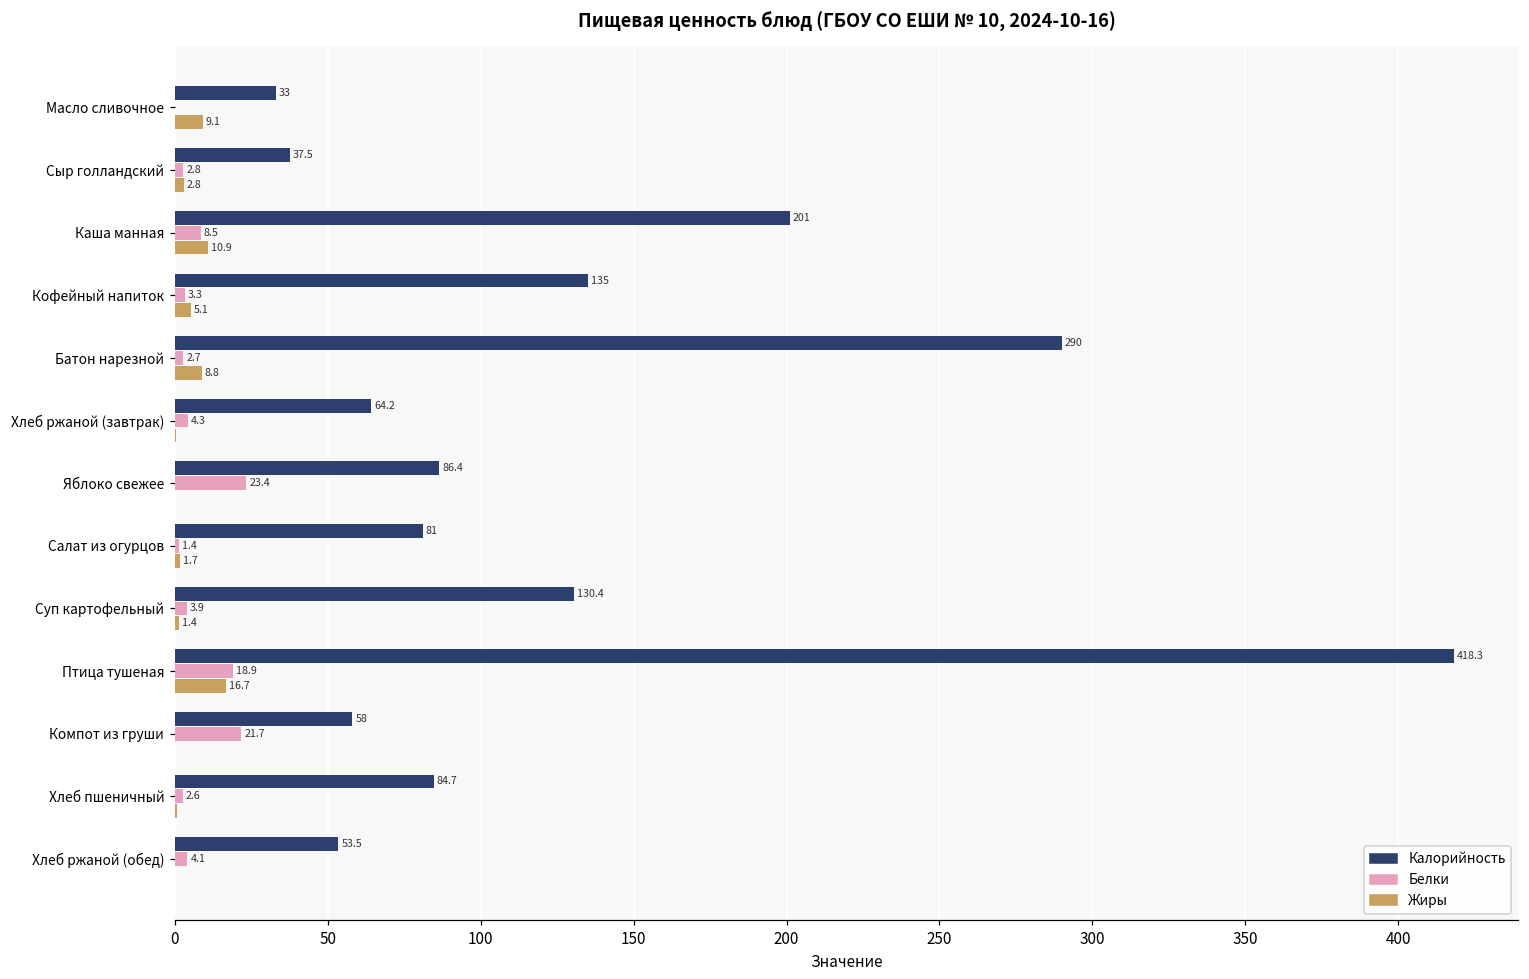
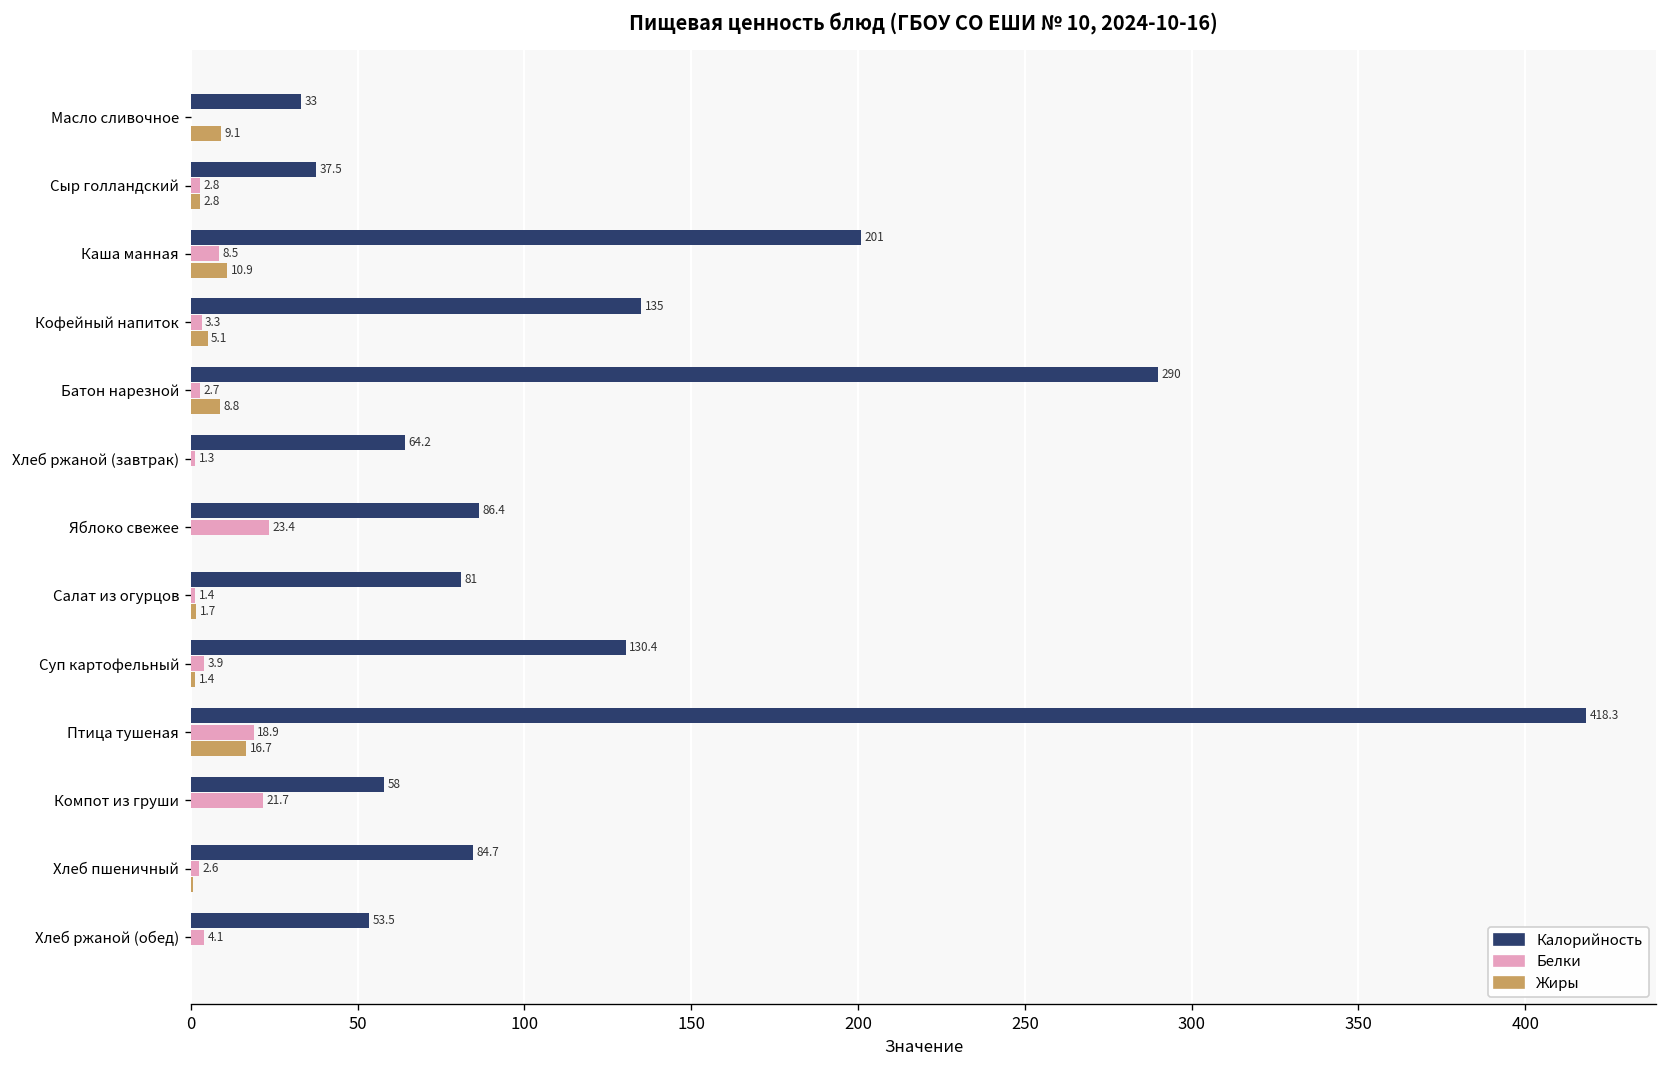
  {
    "Калорийность": {
      "Масло сливочное": 33,
      "Сыр голландский": 37.5,
      "Каша манная": 201,
      "Кофейный напиток": 135,
      "Батон нарезной": 290,
      "Хлеб ржаной (завтрак)": 64.2,
      "Яблоко свежее": 86.4,
      "Салат из огурцов": 81,
      "Суп картофельный": 130.4,
      "Птица тушеная": 418.3,
      "Компот из груши": 58,
      "Хлеб пшеничный": 84.7,
      "Хлеб ржаной (обед)": 53.5
    },
    "Белки": {
      "Сыр голландский": 2.8,
      "Каша манная": 8.5,
      "Кофейный напиток": 3.3,
      "Батон нарезной": 2.7,
-     "Хлеб ржаной (завтрак)": 4.3,
+     "Хлеб ржаной (завтрак)": 1.3,
      "Яблоко свежее": 23.4,
      "Салат из огурцов": 1.4,
      "Суп картофельный": 3.9,
      "Птица тушеная": 18.9,
      "Компот из груши": 21.7,
      "Хлеб пшеничный": 2.6,
      "Хлеб ржаной (обед)": 4.1
    },
    "Жиры": {
      "Масло сливочное": 9.1,
      "Сыр голландский": 2.8,
      "Каша манная": 10.9,
      "Кофейный напиток": 5.1,
      "Батон нарезной": 8.8,
      "Салат из огурцов": 1.7,
      "Суп картофельный": 1.4,
      "Птица тушеная": 16.7
    }
  }
